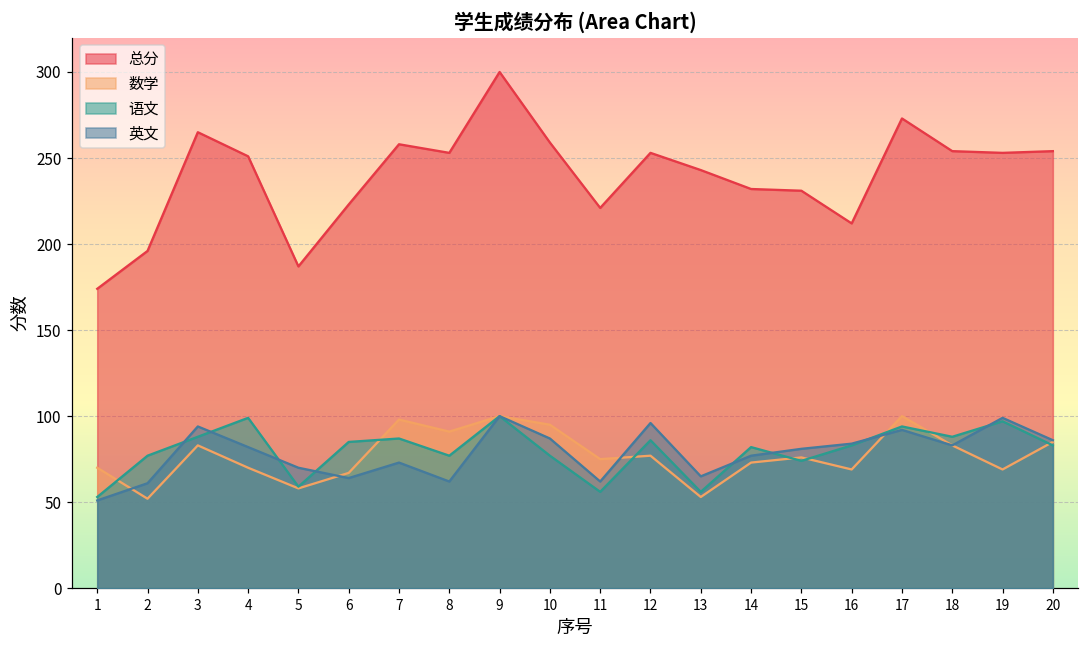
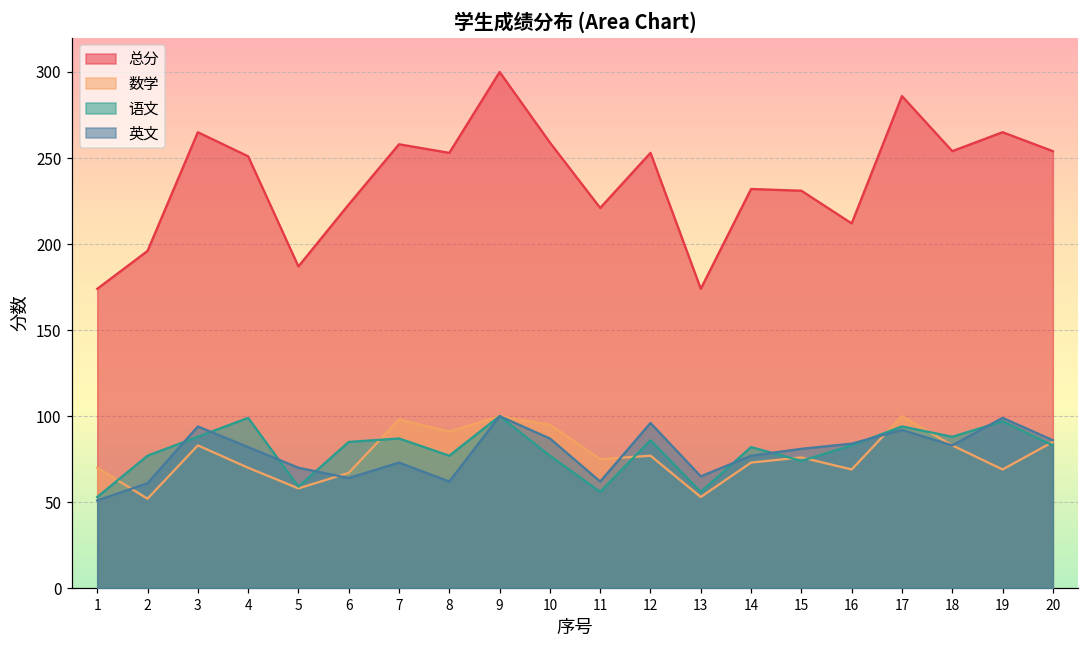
  {
    "总分": {
      "1": 174,
      "2": 196,
      "3": 265,
      "4": 251,
      "5": 187,
      "6": 223,
      "7": 258,
      "8": 253,
      "9": 300,
      "10": 259,
      "11": 221,
      "12": 253,
-     "13": 243,
+     "13": 174,
      "14": 232,
      "15": 231,
      "16": 212,
-     "17": 273,
+     "17": 286,
      "18": 254,
-     "19": 253,
+     "19": 265,
      "20": 254
    },
    "数学": {
      "1": 70,
      "2": 52,
      "3": 83,
      "4": 70,
      "6": 67,
      "7": 98,
      "8": 91,
      "10": 95,
      "11": 75,
      "12": 77,
      "13": 53,
      "14": 73,
      "15": 76,
      "16": 69,
      "17": 100,
      "19": 69
    }
  }
